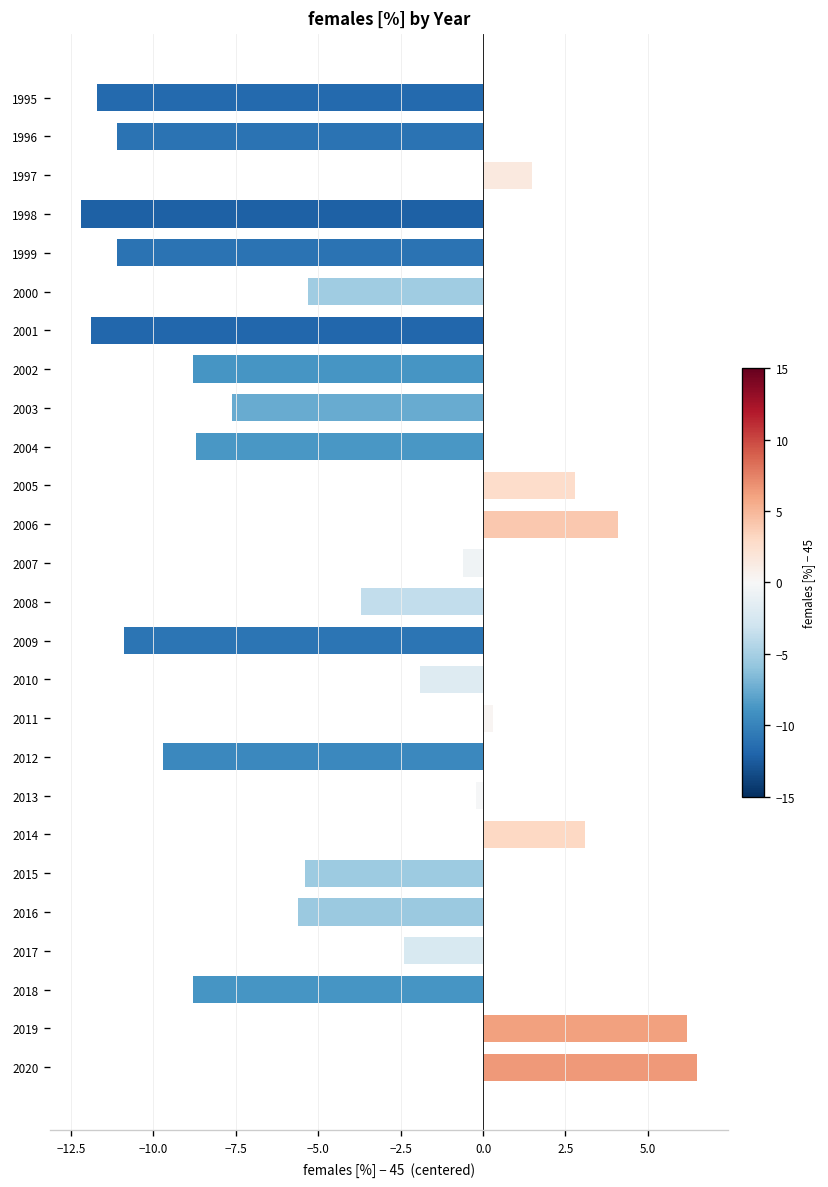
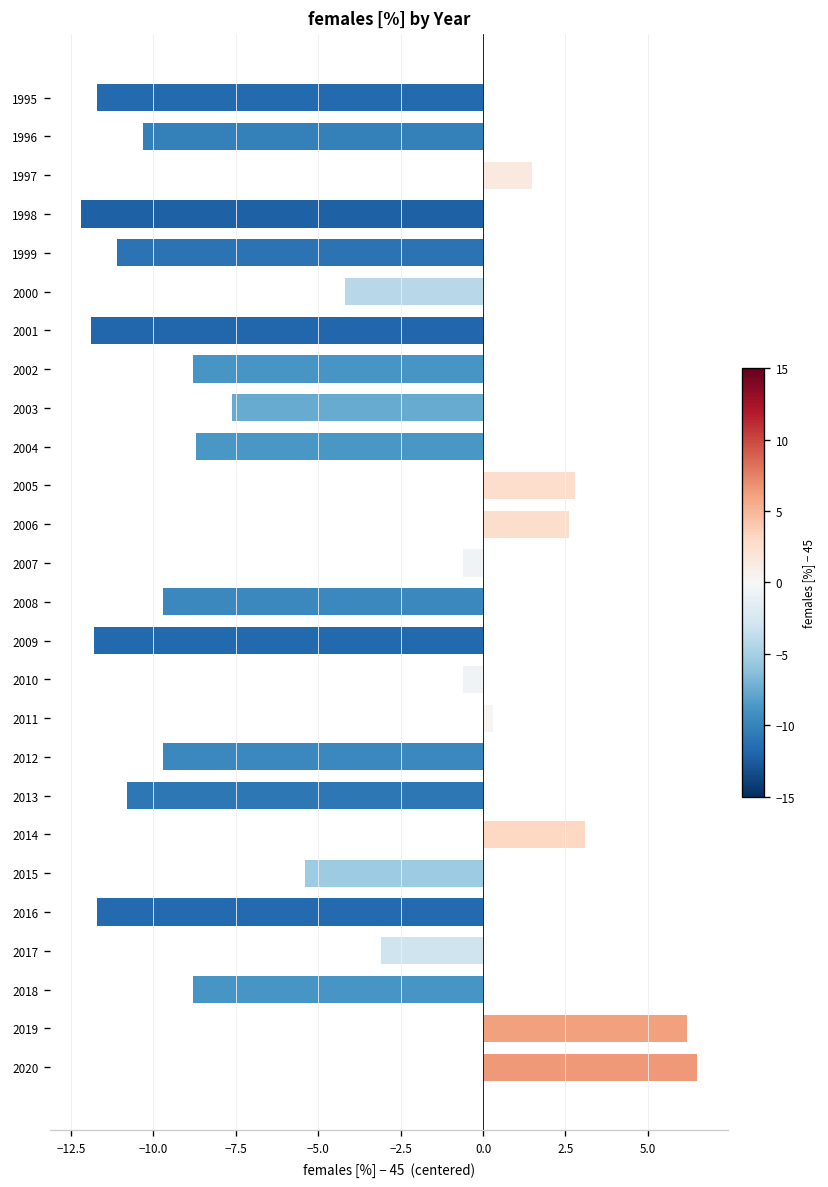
  {
    "1995": -11.7,
-   "1996": -11.1,
+   "1996": -10.3,
    "1997": 1.5,
    "1998": -12.2,
    "1999": -11.1,
-   "2000": -5.3,
+   "2000": -4.2,
    "2001": -11.9,
    "2002": -8.8,
    "2003": -7.6,
    "2004": -8.7,
    "2005": 2.8,
-   "2006": 4.1,
+   "2006": 2.6,
    "2007": -0.6,
-   "2008": -3.7,
-   "2009": -10.9,
-   "2010": -1.9,
+   "2008": -9.7,
+   "2009": -11.8,
+   "2010": -0.6,
    "2011": 0.3,
    "2012": -9.7,
-   "2013": -0.2,
+   "2013": -10.8,
    "2014": 3.1,
    "2015": -5.4,
-   "2016": -5.6,
-   "2017": -2.4,
+   "2016": -11.7,
+   "2017": -3.1,
    "2018": -8.8,
    "2019": 6.2,
    "2020": 6.5
  }
